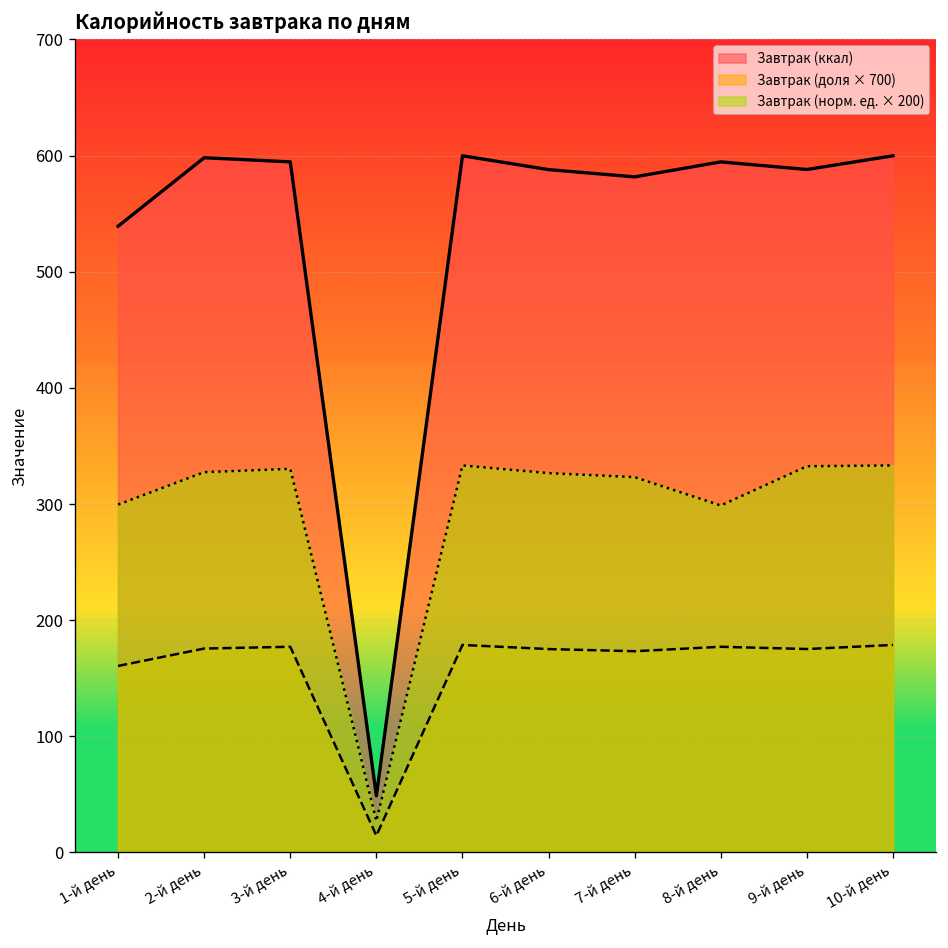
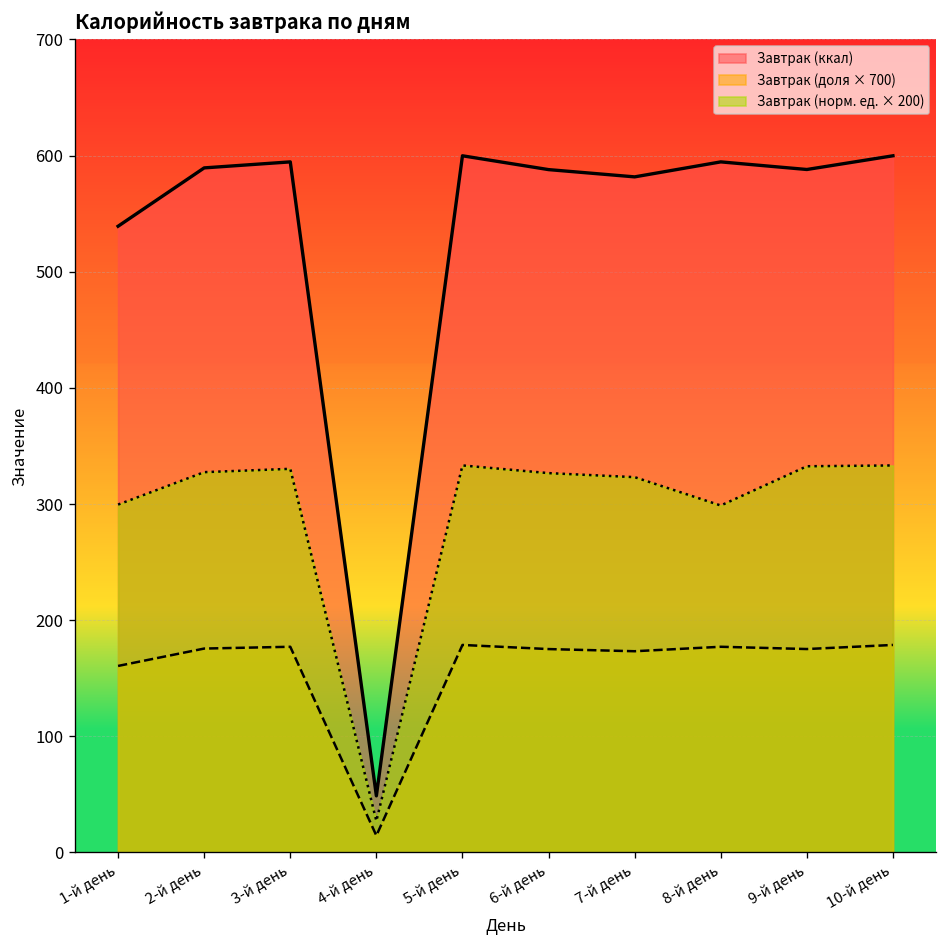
  {
    "Завтрак (ккал)": {
      "1-й день": 540,
-     "2-й день": 600,
+     "2-й день": 590,
      "3-й день": 590,
      "4-й день": 50,
      "5-й день": 600,
      "6-й день": 590,
      "7-й день": 580,
      "8-й день": 590,
      "9-й день": 590,
      "10-й день": 600
    },
    "Завтрак (доля × 700)": {
      "1-й день": 160,
      "2-й день": 180,
      "3-й день": 180,
      "4-й день": 10,
      "5-й день": 180,
      "6-й день": 180,
      "7-й день": 170,
      "8-й день": 180,
      "9-й день": 180,
      "10-й день": 180
    },
    "Завтрак (норм. ед. × 200)": {
      "1-й день": 300,
      "2-й день": 330,
      "3-й день": 330,
      "4-й день": 30,
      "5-й день": 330,
      "6-й день": 330,
      "7-й день": 320,
      "8-й день": 300,
      "9-й день": 330,
      "10-й день": 330
    }
  }
